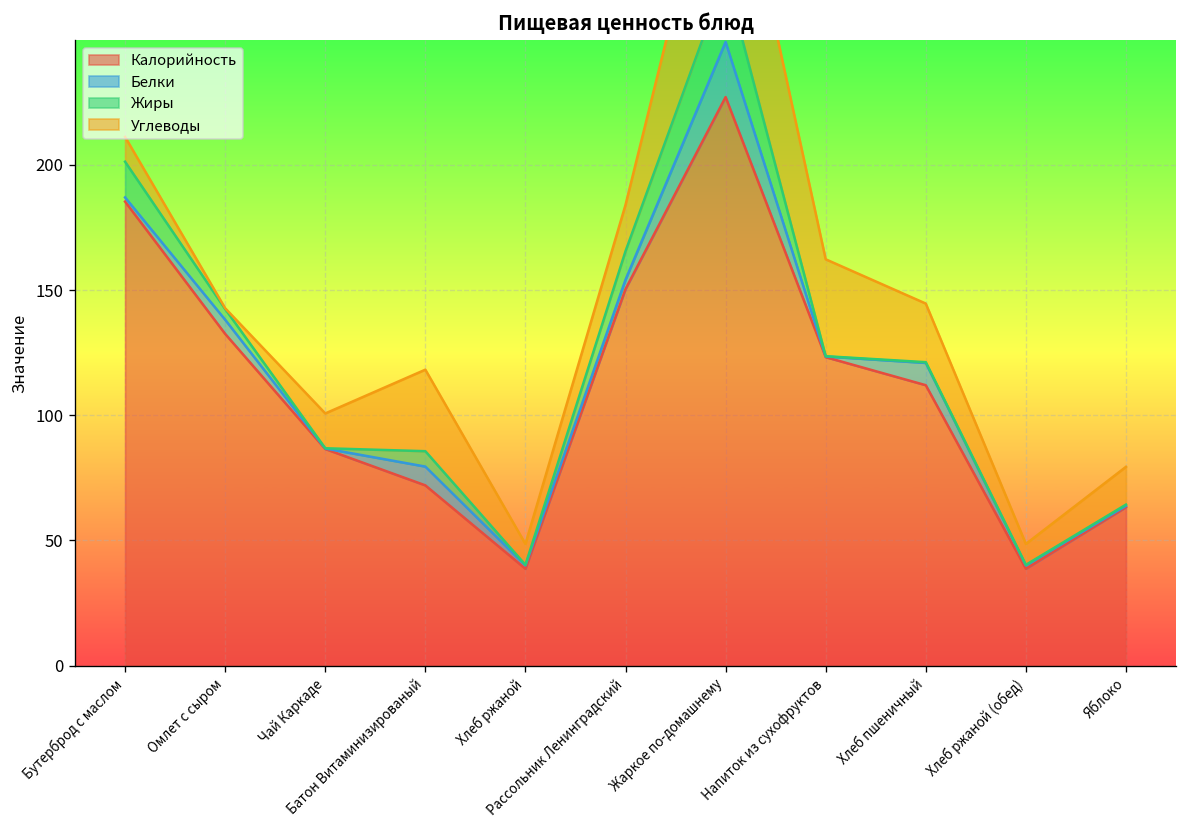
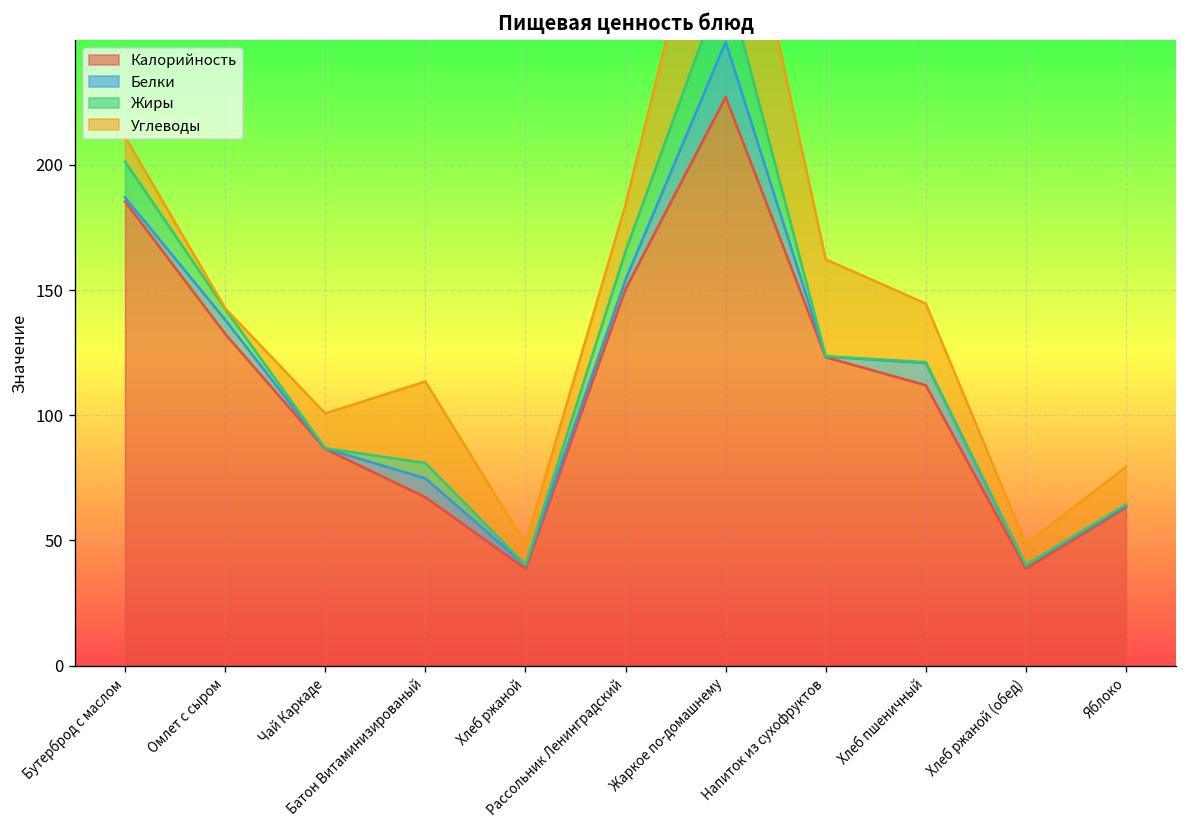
  {
    "Калорийность": {
      "Бутерброд с маслом": 185,
      "Омлет с сыром": 132,
-     "Батон Витаминизированый": 72,
+     "Батон Витаминизированый": 67,
      "Хлеб ржаной": 39,
      "Рассольник Ленинградский": 150,
      "Жаркое по-домашнему": 227,
      "Хлеб пшеничный": 112,
      "Хлеб ржаной (обед)": 39
    },
    "Белки": {
      "Бутерброд с маслом": 2,
      "Омлет с сыром": 6,
      "Батон Витаминизированый": 8,
      "Рассольник Ленинградский": 4,
      "Жаркое по-домашнему": 22
    },
    "Жиры": {
      "Бутерброд с маслом": 14,
      "Батон Витаминизированый": 6,
      "Рассольник Ленинградский": 11
    },
    "Углеводы": {
      "Чай Каркаде": 14,
      "Батон Витаминизированый": 33,
      "Хлеб ржаной": 8,
      "Рассольник Ленинградский": 18,
      "Напиток из сухофруктов": 39,
      "Хлеб пшеничный": 23,
      "Хлеб ржаной (обед)": 8,
      "Яблоко": 15
    }
  }
